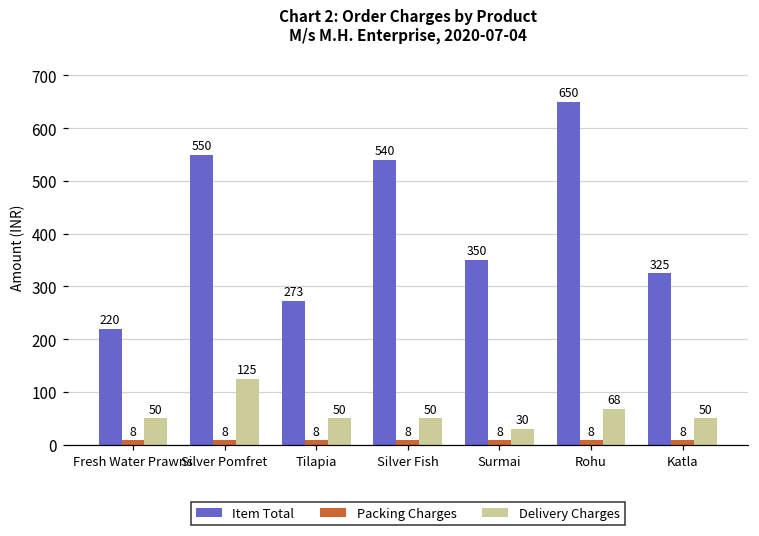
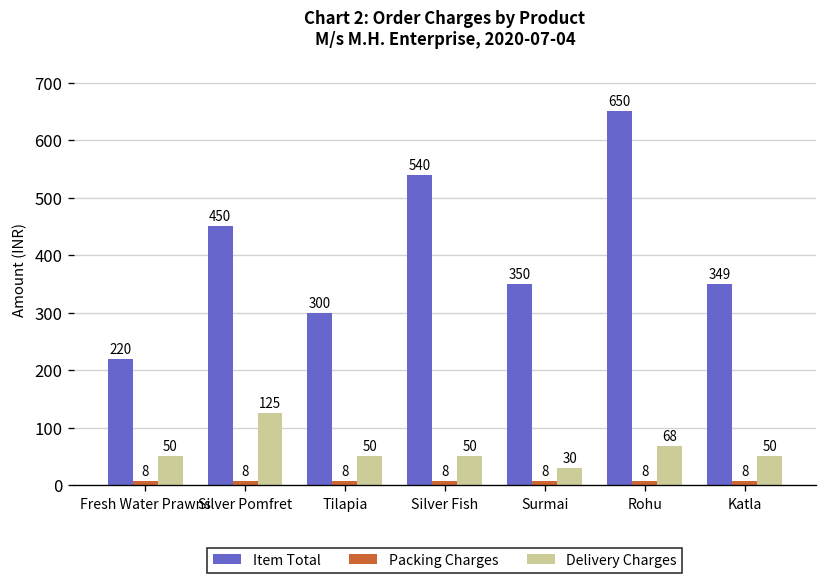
  {
    "Item Total": {
      "Fresh Water Prawns": 220,
-     "Silver Pomfret": 550,
-     "Tilapia": 273,
+     "Silver Pomfret": 450,
+     "Tilapia": 300,
      "Silver Fish": 540,
      "Surmai": 350,
      "Rohu": 650,
-     "Katla": 325
+     "Katla": 349
    },
    "Packing Charges": {
      "Fresh Water Prawns": 8,
      "Silver Pomfret": 8,
      "Tilapia": 8,
      "Silver Fish": 8,
      "Surmai": 8,
      "Rohu": 8,
      "Katla": 8
    },
    "Delivery Charges": {
      "Fresh Water Prawns": 50,
      "Silver Pomfret": 125,
      "Tilapia": 50,
      "Silver Fish": 50,
      "Surmai": 30,
      "Rohu": 68,
      "Katla": 50
    }
  }
